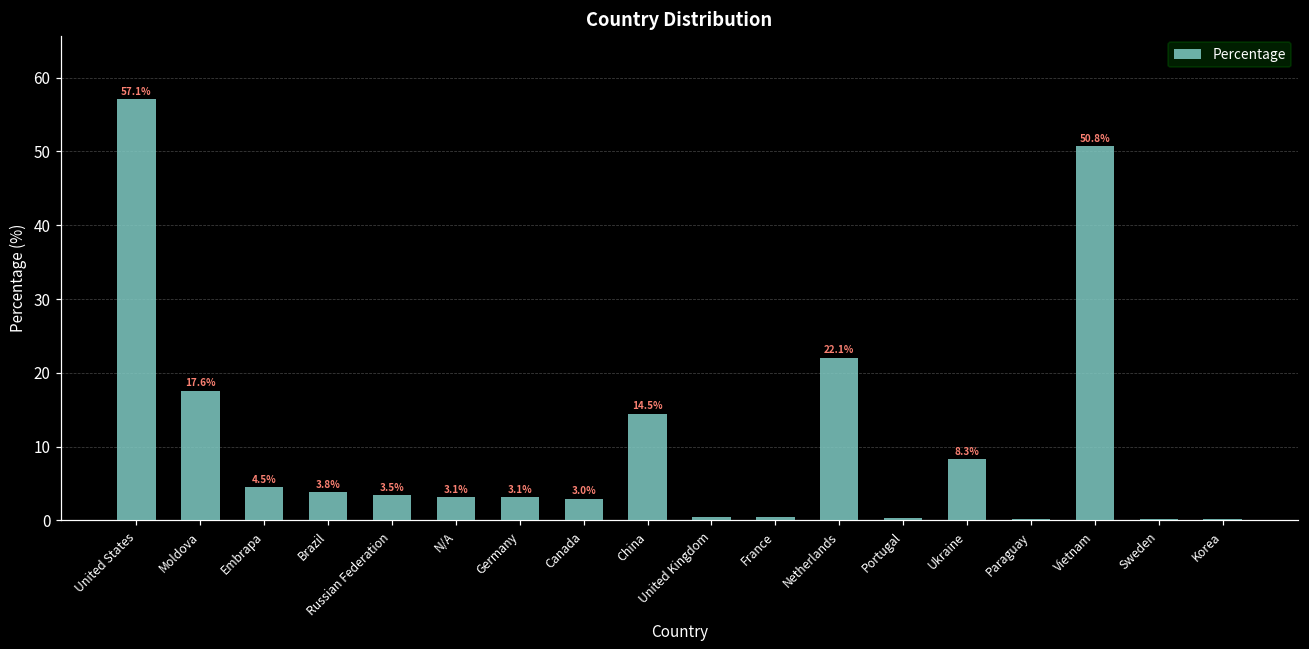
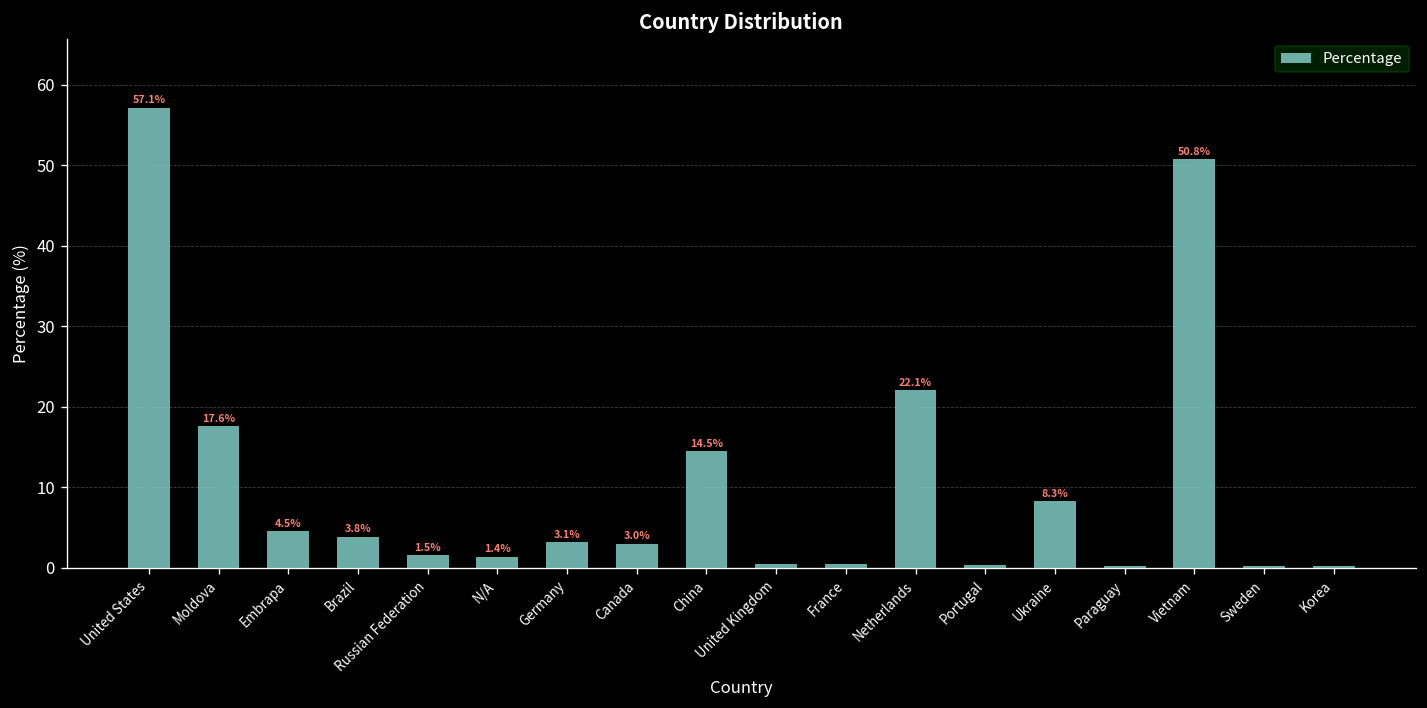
  {
    "United States": "57.1%",
    "Moldova": "17.6%",
    "Embrapa": "4.5%",
    "Brazil": "3.8%",
-   "Russian Federation": "3.5%",
-   "N/A": "3.1%",
+   "Russian Federation": "1.5%",
+   "N/A": "1.4%",
    "Germany": "3.1%",
    "Canada": "3.0%",
    "China": "14.5%",
    "Netherlands": "22.1%",
    "Ukraine": "8.3%",
    "Vietnam": "50.8%"
  }
